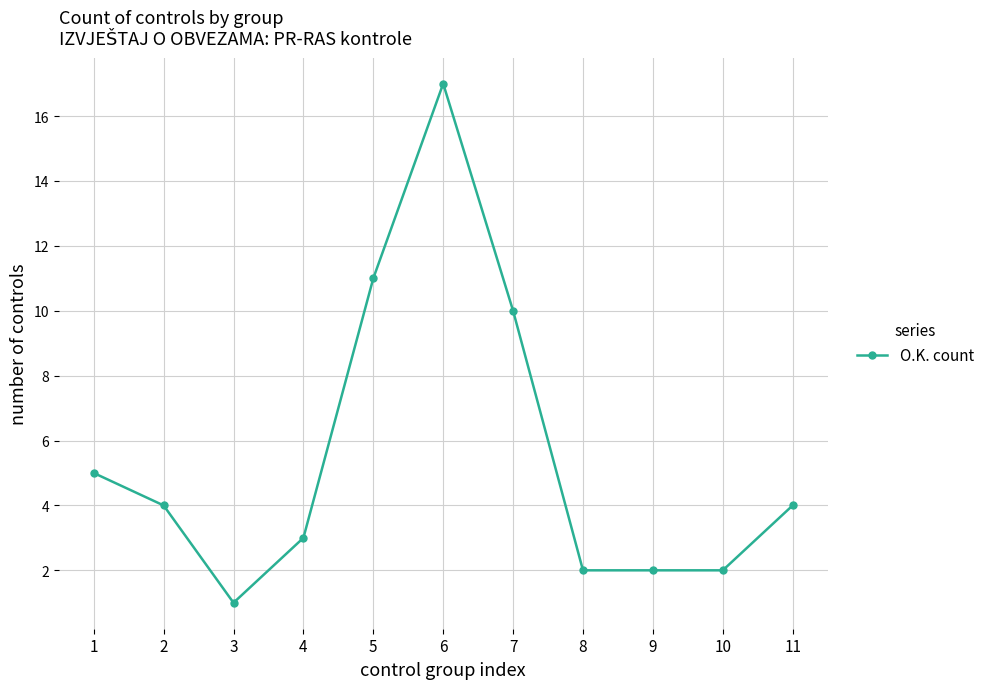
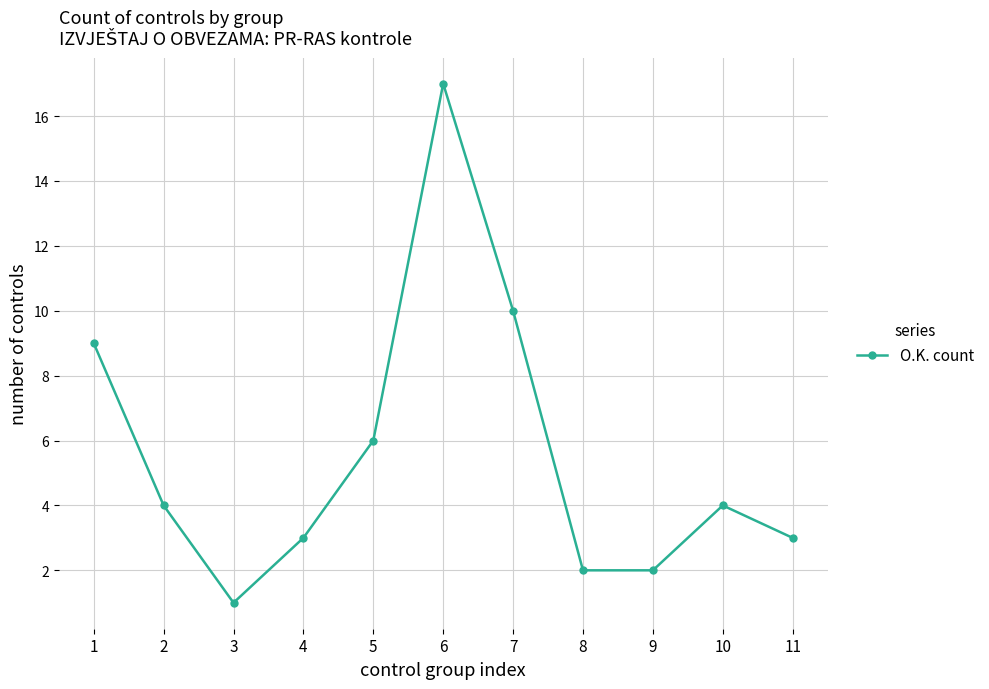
  {
-   "1": 5,
+   "1": 9,
    "2": 4,
    "3": 1,
    "4": 3,
-   "5": 11,
+   "5": 6,
    "6": 17,
    "7": 10,
    "8": 2,
    "9": 2,
-   "10": 2,
-   "11": 4
+   "10": 4,
+   "11": 3
  }
